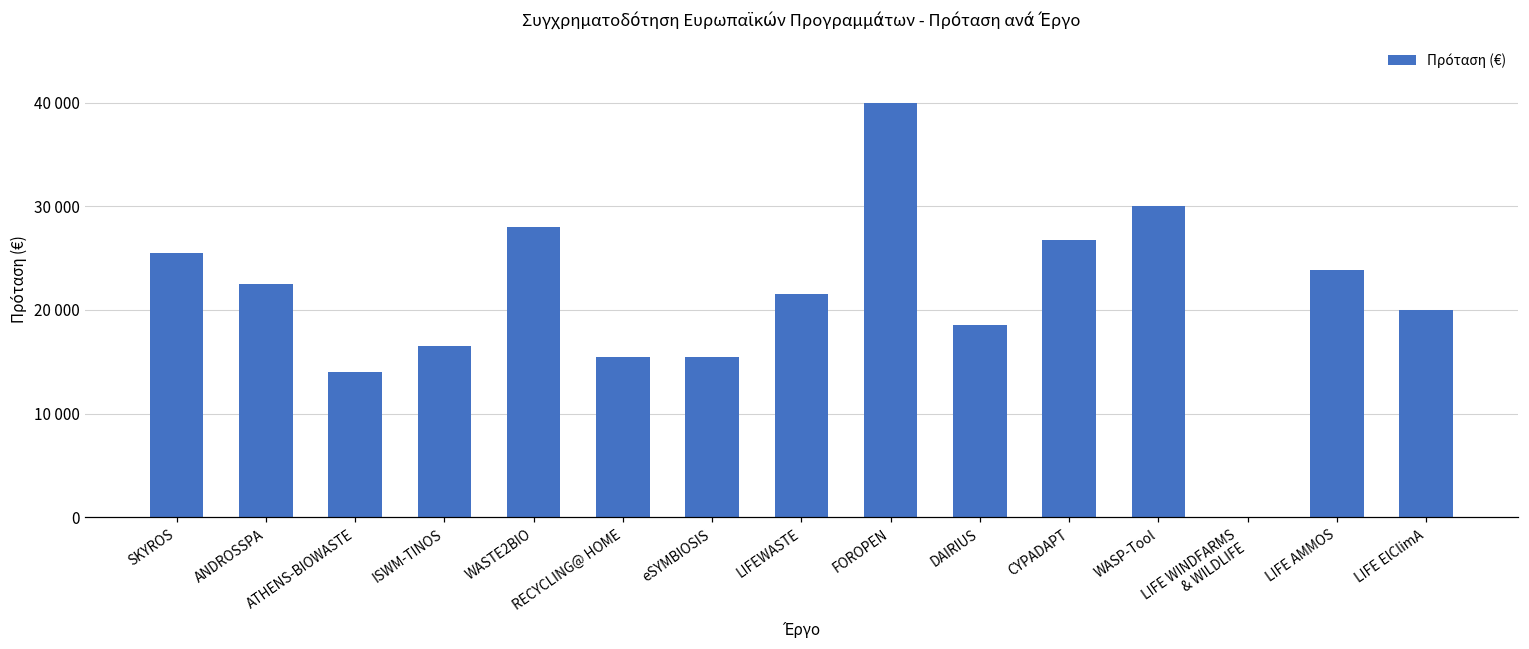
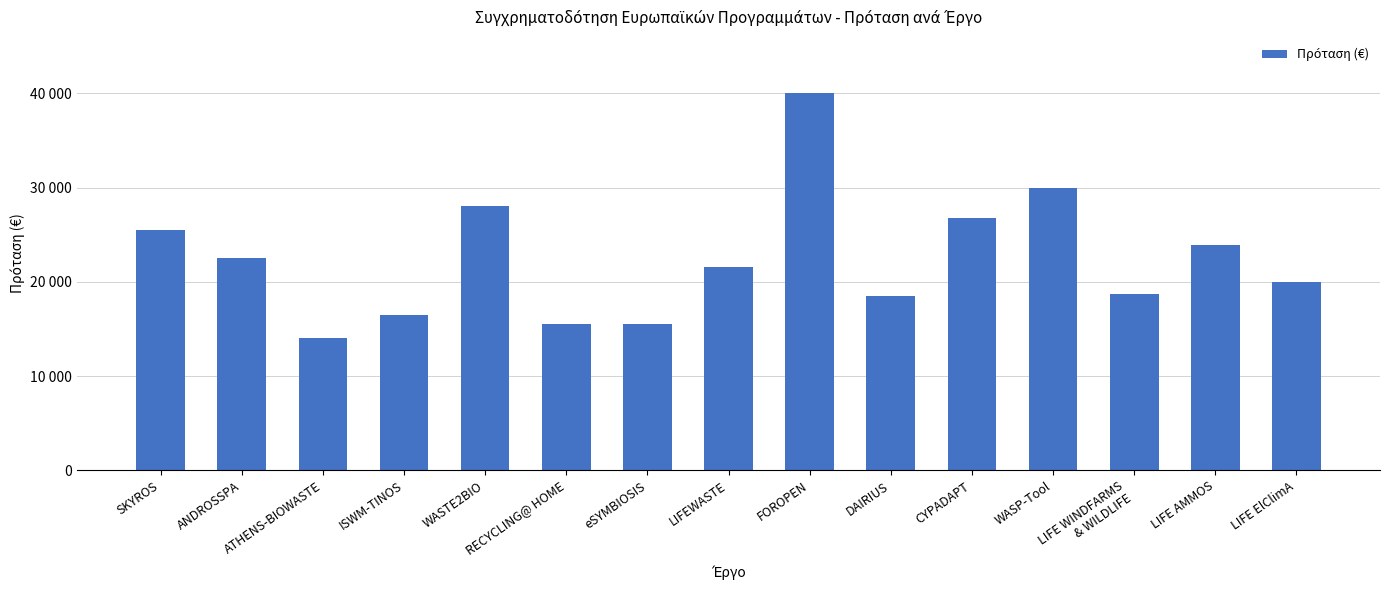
  {
    "SKYROS": 26000,
    "ANDROSSPA": 23000,
    "ATHENS-BIOWASTE": 14000,
    "ISWM-TINOS": 17000,
    "WASTE2BIO": 28000,
    "RECYCLING@ HOME": 16000,
    "eSYMBIOSIS": 16000,
    "LIFEWASTE": 22000,
    "FOROPEN": 40000,
    "DAIRIUS": 19000,
    "CYPADAPT": 27000,
    "WASP-Tool": 30000,
-   "LIFE WINDFARMS & WILDLIFE": 0,
+   "LIFE WINDFARMS & WILDLIFE": 19000,
    "LIFE AMMOS": 24000,
    "LIFE ElClimA": 20000
  }
